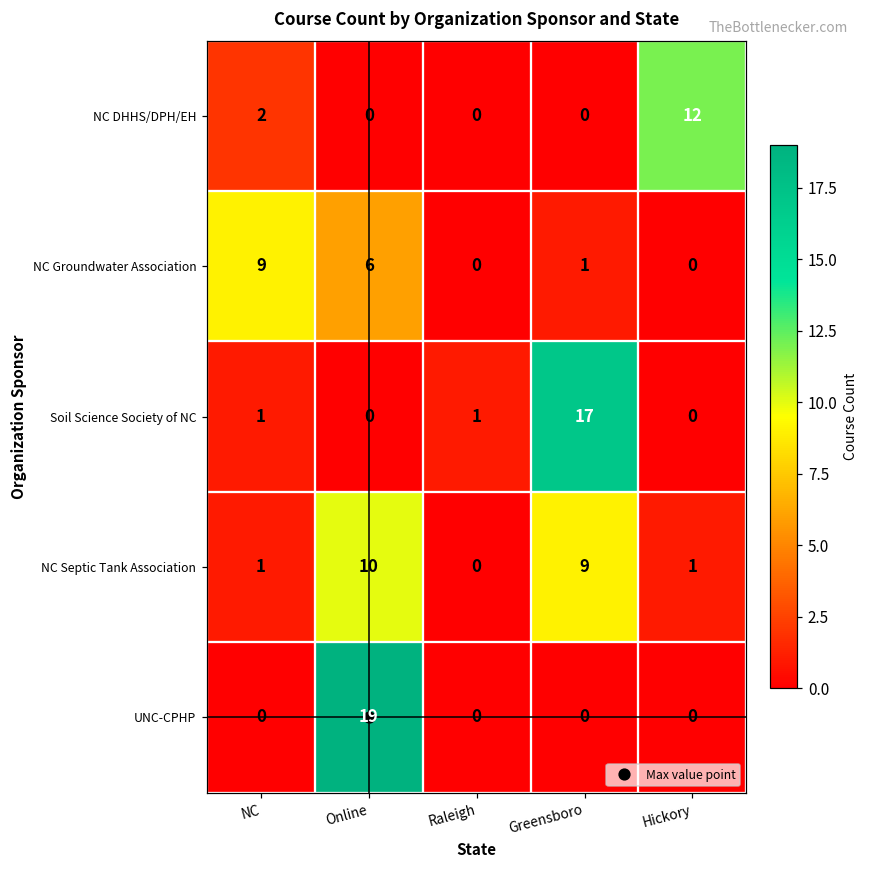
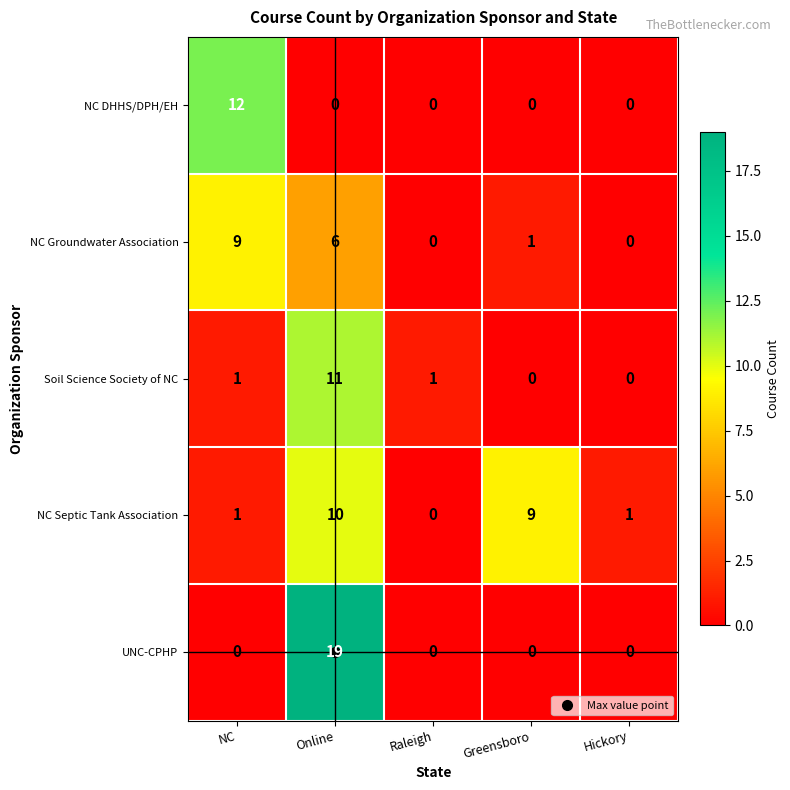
  {
    "NC DHHS/DPH/EH": {
-     "NC": 2,
+     "NC": 12,
      "Online": 0,
      "Raleigh": 0,
      "Greensboro": 0,
-     "Hickory": 12
+     "Hickory": 0
    },
    "NC Groundwater Association": {
      "NC": 9,
      "Online": 6,
      "Raleigh": 0,
      "Greensboro": 1,
      "Hickory": 0
    },
    "Soil Science Society of NC": {
      "NC": 1,
-     "Online": 0,
+     "Online": 11,
      "Raleigh": 1,
-     "Greensboro": 17,
+     "Greensboro": 0,
      "Hickory": 0
    },
    "NC Septic Tank Association": {
      "NC": 1,
      "Online": 10,
      "Raleigh": 0,
      "Greensboro": 9,
      "Hickory": 1
    },
    "UNC-CPHP": {
      "NC": 0,
      "Raleigh": 0,
      "Greensboro": 0,
      "Hickory": 0
    }
  }
